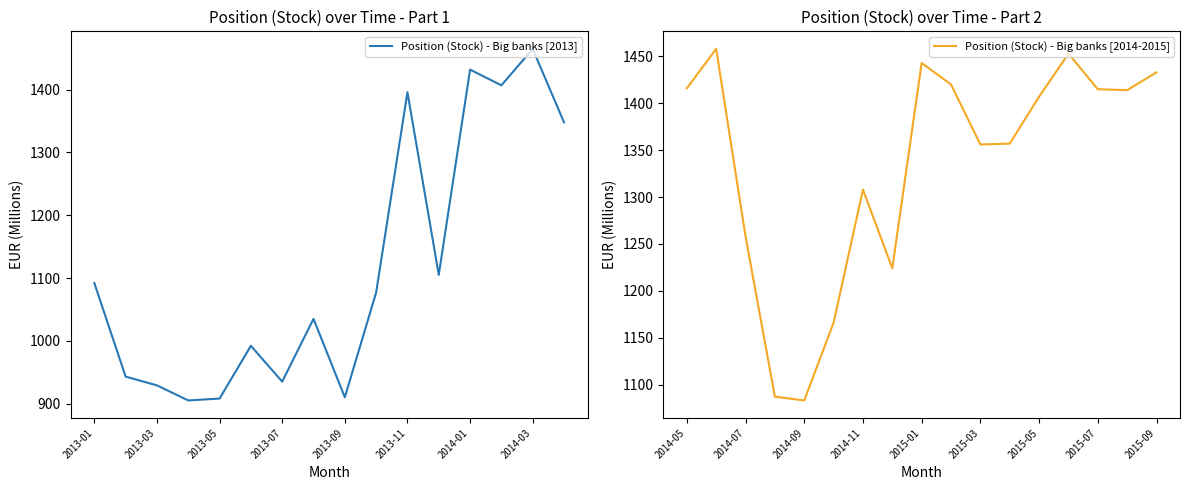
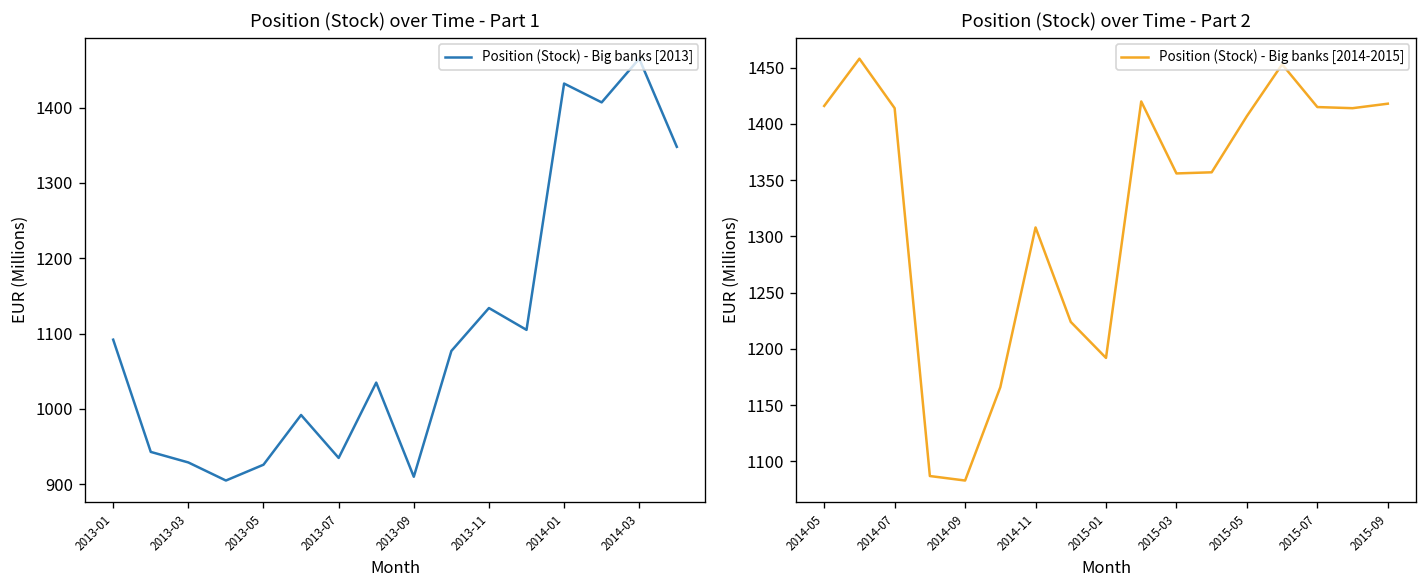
  {
    "Position (Stock) over Time - Part 1": {
      "2013-01": 1090,
      "2013-03": 930,
-     "2013-05": 910,
+     "2013-05": 930,
      "2013-07": 940,
      "2013-09": 910,
-     "2013-11": 1400,
+     "2013-11": 1130,
      "2014-01": 1430
    },
    "Position (Stock) over Time - Part 2": {
      "2014-05": 1420,
-     "2014-07": 1260,
+     "2014-07": 1410,
      "2014-09": 1080,
      "2014-11": 1310,
-     "2015-01": 1440,
+     "2015-01": 1190,
      "2015-03": 1360,
      "2015-05": 1410,
      "2015-07": 1420,
-     "2015-09": 1430
+     "2015-09": 1420
    }
  }
